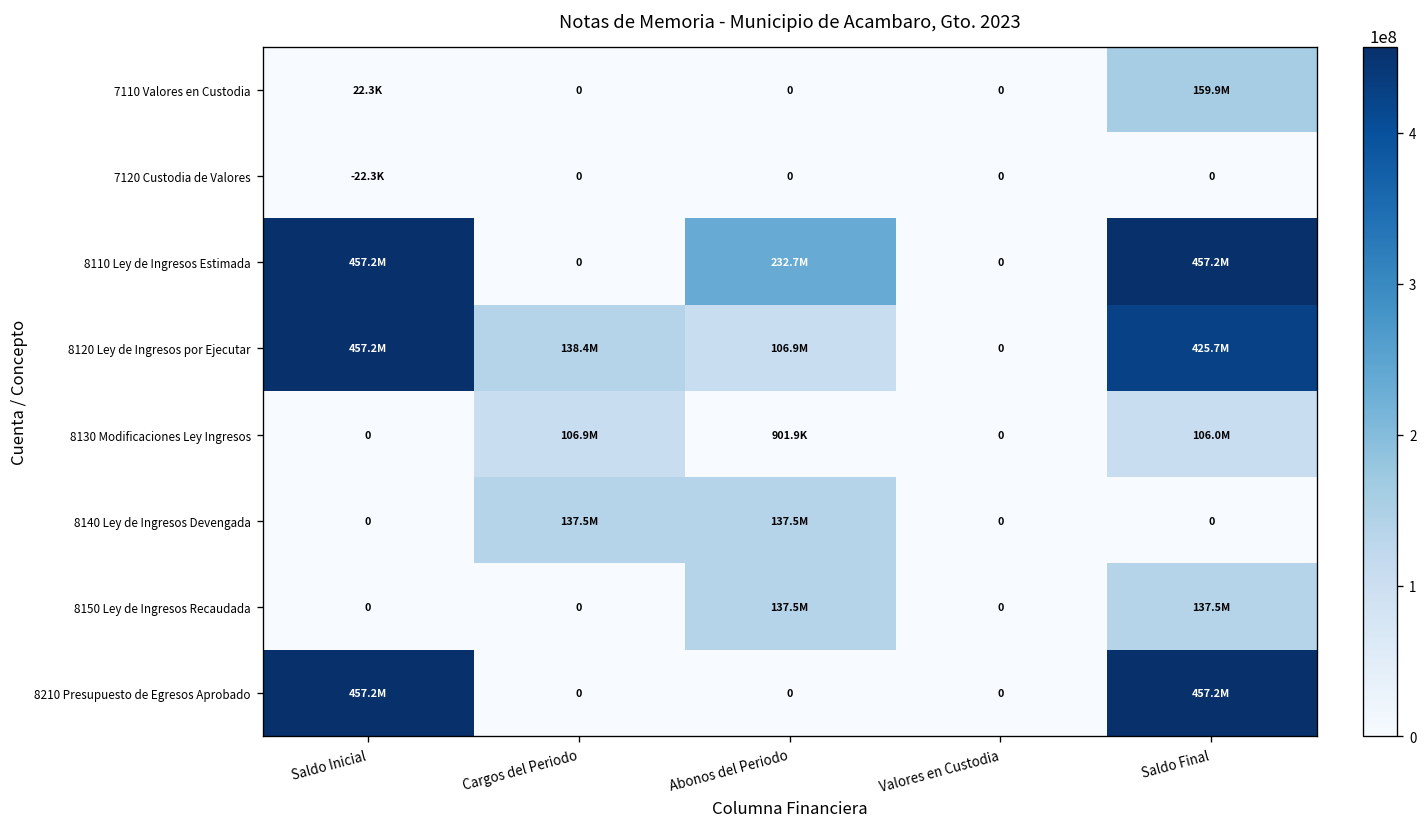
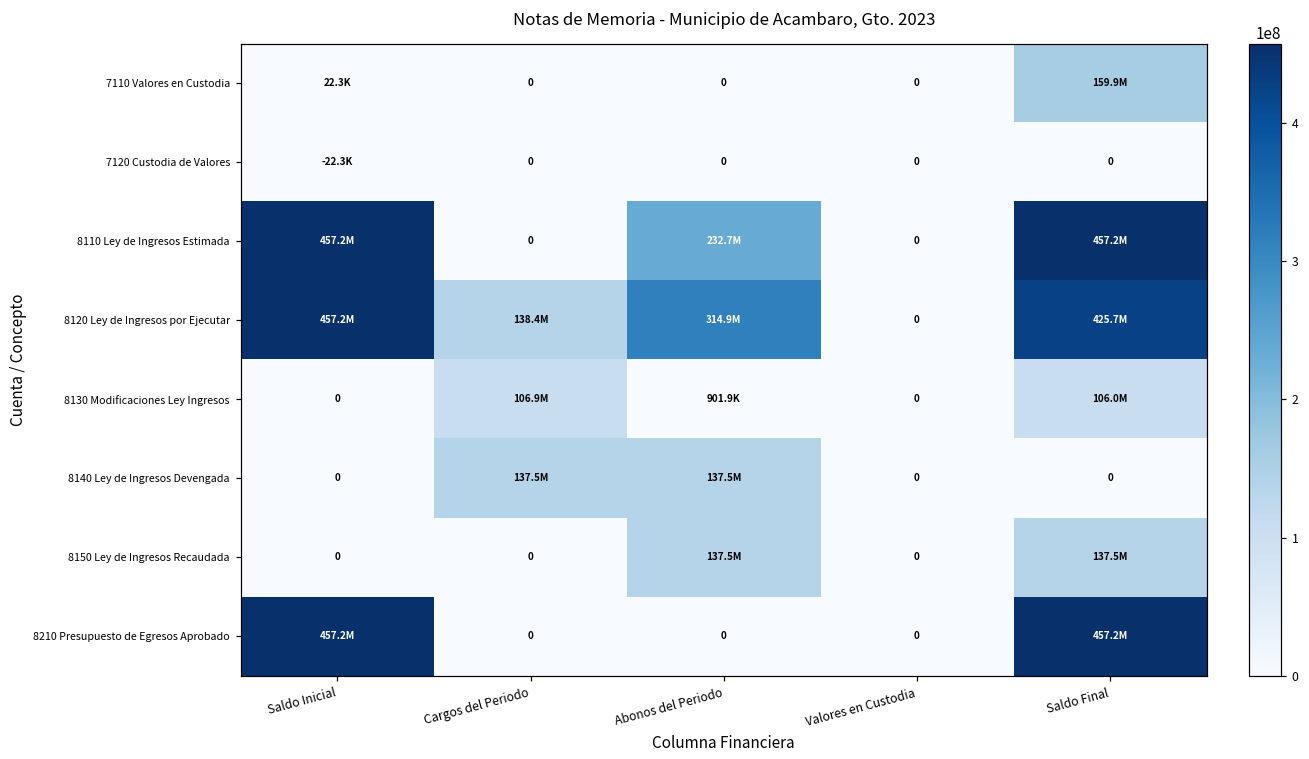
  {
    "7110 Valores en Custodia": {
      "Saldo Inicial": "22.3K",
      "Cargos del Periodo": "0",
      "Abonos del Periodo": "0",
      "Valores en Custodia": "0",
      "Saldo Final": "159.9M"
    },
    "7120 Custodia de Valores": {
      "Saldo Inicial": "-22.3K",
      "Cargos del Periodo": "0",
      "Abonos del Periodo": "0",
      "Valores en Custodia": "0",
      "Saldo Final": "0"
    },
    "8110 Ley de Ingresos Estimada": {
      "Saldo Inicial": "457.2M",
      "Cargos del Periodo": "0",
      "Abonos del Periodo": "232.7M",
      "Valores en Custodia": "0",
      "Saldo Final": "457.2M"
    },
    "8120 Ley de Ingresos por Ejecutar": {
      "Saldo Inicial": "457.2M",
      "Cargos del Periodo": "138.4M",
-     "Abonos del Periodo": "106.9M",
+     "Abonos del Periodo": "314.9M",
      "Valores en Custodia": "0",
      "Saldo Final": "425.7M"
    },
    "8130 Modificaciones Ley Ingresos": {
      "Saldo Inicial": "0",
      "Cargos del Periodo": "106.9M",
      "Abonos del Periodo": "901.9K",
      "Valores en Custodia": "0",
      "Saldo Final": "106.0M"
    },
    "8140 Ley de Ingresos Devengada": {
      "Saldo Inicial": "0",
      "Cargos del Periodo": "137.5M",
      "Abonos del Periodo": "137.5M",
      "Valores en Custodia": "0",
      "Saldo Final": "0"
    },
    "8150 Ley de Ingresos Recaudada": {
      "Saldo Inicial": "0",
      "Cargos del Periodo": "0",
      "Abonos del Periodo": "137.5M",
      "Valores en Custodia": "0",
      "Saldo Final": "137.5M"
    },
    "8210 Presupuesto de Egresos Aprobado": {
      "Saldo Inicial": "457.2M",
      "Cargos del Periodo": "0",
      "Abonos del Periodo": "0",
      "Valores en Custodia": "0",
      "Saldo Final": "457.2M"
    }
  }
